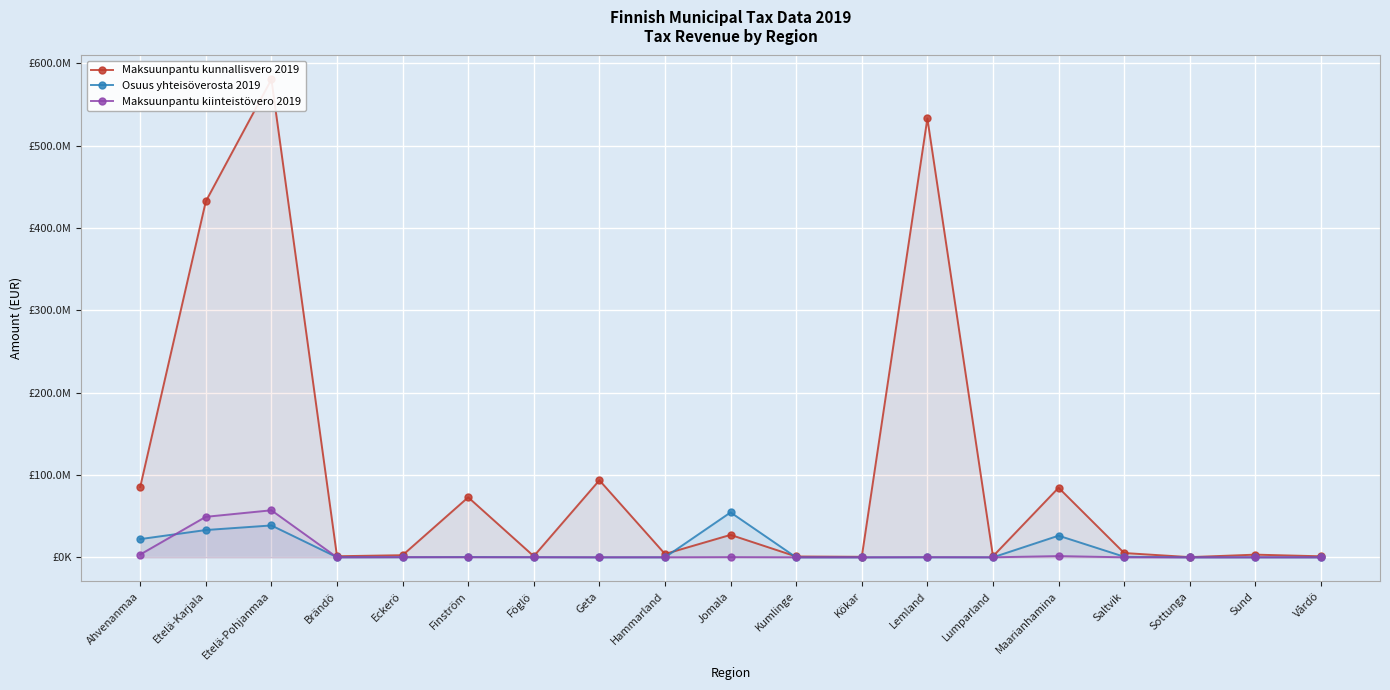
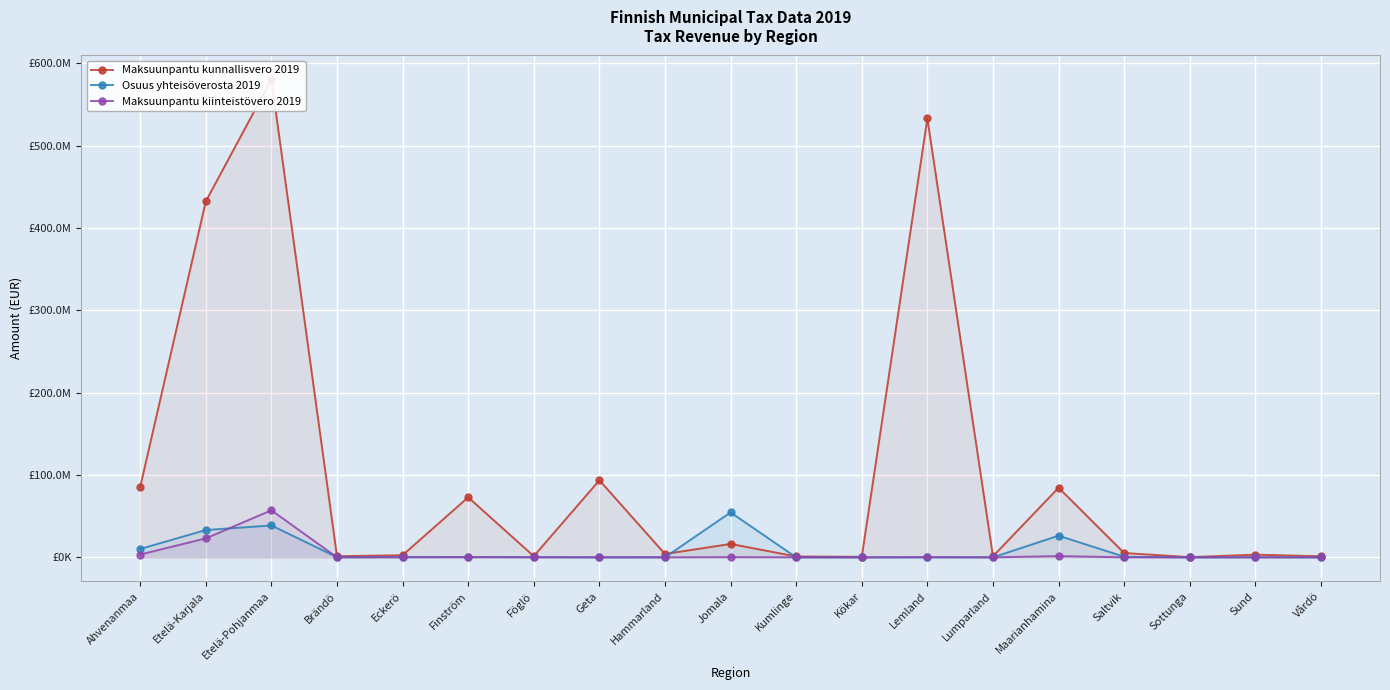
  {
    "Maksuunpantu kunnallisvero 2019": {
      "Ahvenanmaa": "£90000000",
      "Etelä-Karjala": "£430000000",
      "Finström": "£70000000",
      "Geta": "£90000000",
      "Hammarland": "£0",
-     "Jomala": "£30000000",
+     "Jomala": "£20000000",
      "Lemland": "£530000000",
      "Maarianhamina": "£80000000",
      "Saltvik": "£10000000",
      "Sund": "£0"
    },
    "Osuus yhteisöverosta 2019": {
-     "Ahvenanmaa": "£20000000",
+     "Ahvenanmaa": "£10000000",
      "Etelä-Karjala": "£30000000",
      "Etelä-Pohjanmaa": "£40000000",
      "Jomala": "£50000000",
      "Maarianhamina": "£30000000"
    },
    "Maksuunpantu kiinteistövero 2019": {
      "Ahvenanmaa": "£0",
-     "Etelä-Karjala": "£50000000",
+     "Etelä-Karjala": "£20000000",
      "Etelä-Pohjanmaa": "£60000000",
      "Jomala": "£0",
      "Maarianhamina": "£0"
    }
  }
